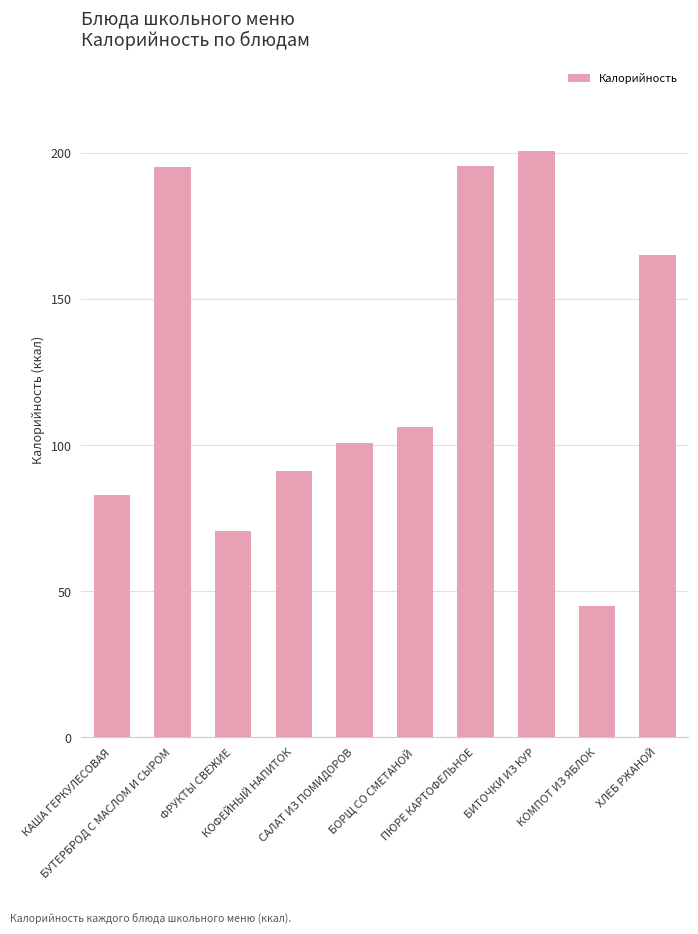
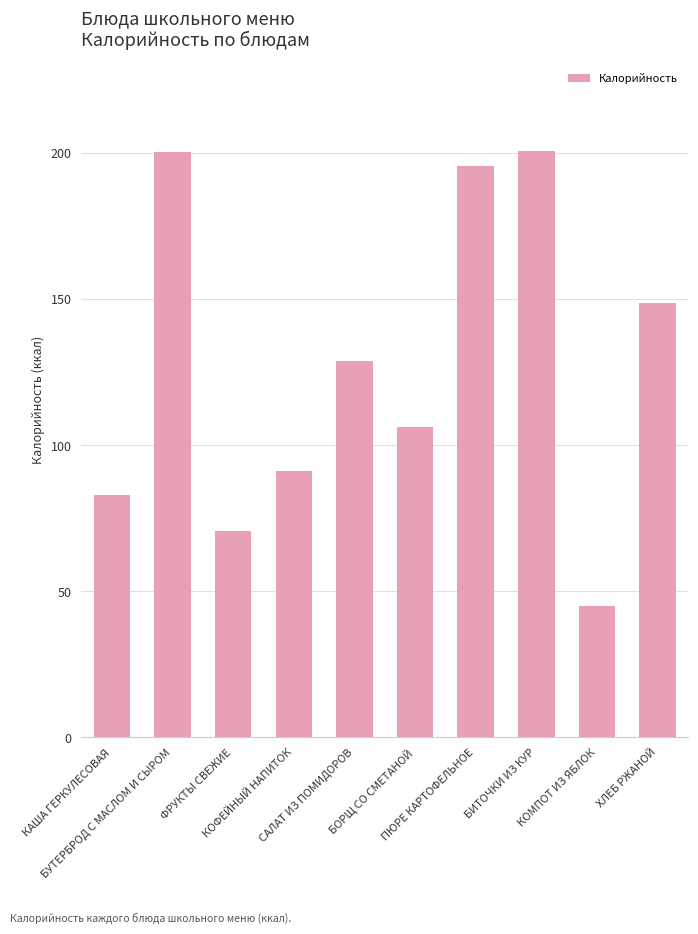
  {
    "КАША ГЕРКУЛЕСОВАЯ": 83,
-   "БУТЕРБРОД С МАСЛОМ И СЫРОМ": 195,
+   "БУТЕРБРОД С МАСЛОМ И СЫРОМ": 200,
    "ФРУКТЫ СВЕЖИЕ": 71,
    "КОФЕЙНЫЙ НАПИТОК": 91,
-   "САЛАТ ИЗ ПОМИДОРОВ": 101,
+   "САЛАТ ИЗ ПОМИДОРОВ": 129,
    "БОРЩ СО СМЕТАНОЙ": 106,
    "ПЮРЕ КАРТОФЕЛЬНОЕ": 195,
    "БИТОЧКИ ИЗ КУР": 201,
    "КОМПОТ ИЗ ЯБЛОК": 45,
-   "ХЛЕБ РЖАНОЙ": 165
+   "ХЛЕБ РЖАНОЙ": 149
  }
